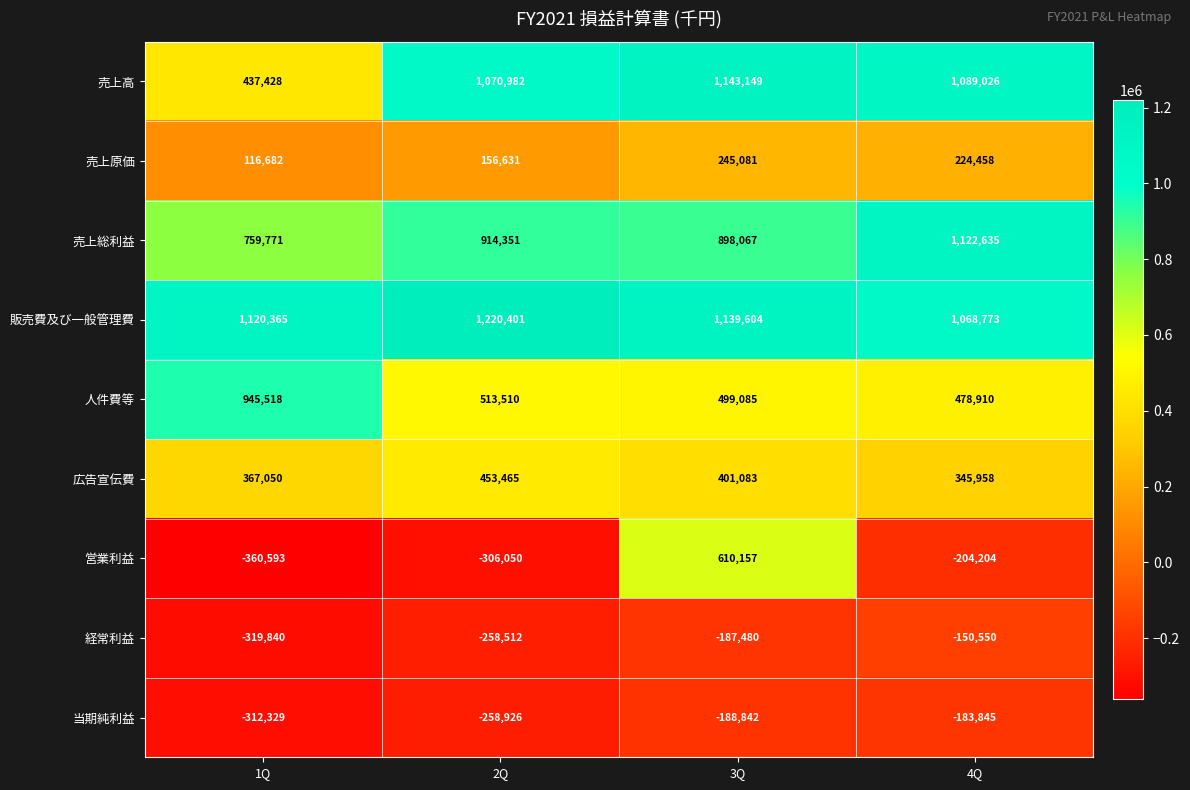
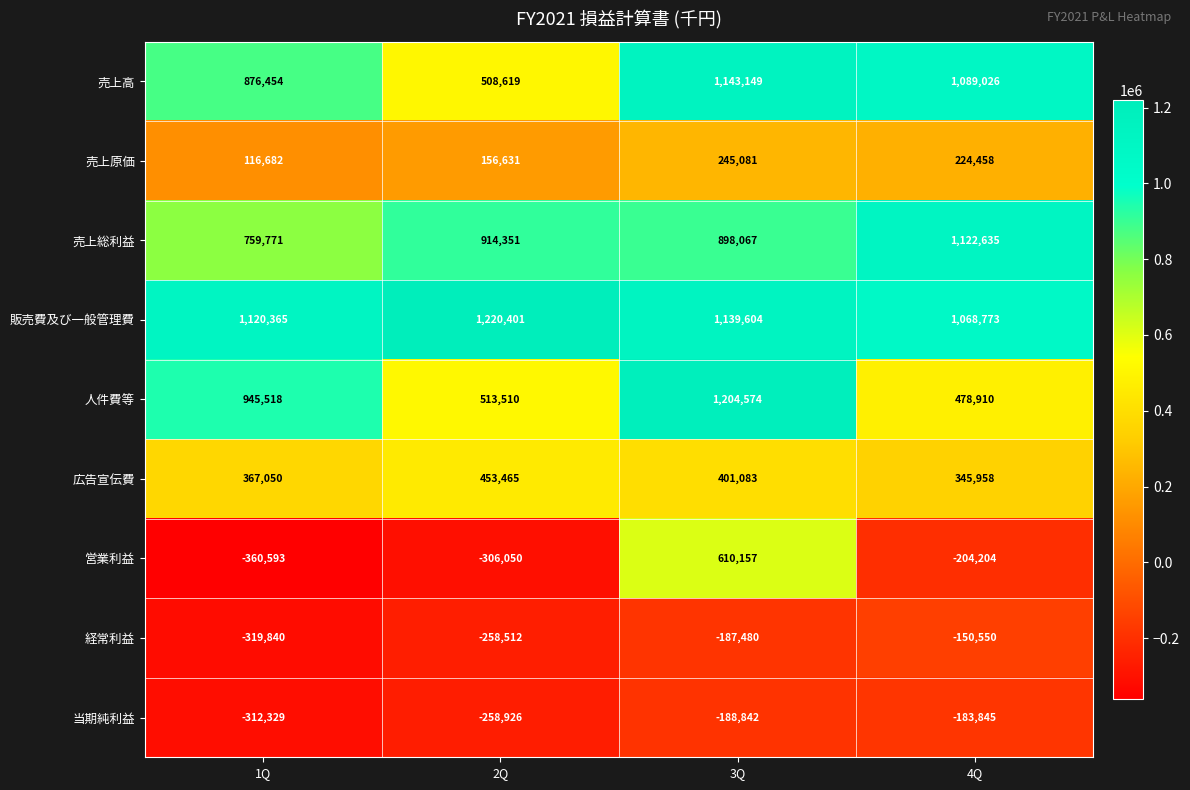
  {
    "売上高": {
-     "1Q": "437,428",
-     "2Q": "1,070,982",
+     "1Q": "876,454",
+     "2Q": "508,619",
      "3Q": "1,143,149",
      "4Q": "1,089,026"
    },
    "売上原価": {
      "1Q": "116,682",
      "2Q": "156,631",
      "3Q": "245,081",
      "4Q": "224,458"
    },
    "売上総利益": {
      "1Q": "759,771",
      "2Q": "914,351",
      "3Q": "898,067",
      "4Q": "1,122,635"
    },
    "販売費及び一般管理費": {
      "1Q": "1,120,365",
      "2Q": "1,220,401",
      "3Q": "1,139,604",
      "4Q": "1,068,773"
    },
    "人件費等": {
      "1Q": "945,518",
      "2Q": "513,510",
-     "3Q": "499,085",
+     "3Q": "1,204,574",
      "4Q": "478,910"
    },
    "広告宣伝費": {
      "1Q": "367,050",
      "2Q": "453,465",
      "3Q": "401,083",
      "4Q": "345,958"
    },
    "営業利益": {
      "1Q": "-360,593",
      "2Q": "-306,050",
      "3Q": "610,157",
      "4Q": "-204,204"
    },
    "経常利益": {
      "1Q": "-319,840",
      "2Q": "-258,512",
      "3Q": "-187,480",
      "4Q": "-150,550"
    },
    "当期純利益": {
      "1Q": "-312,329",
      "2Q": "-258,926",
      "3Q": "-188,842",
      "4Q": "-183,845"
    }
  }
